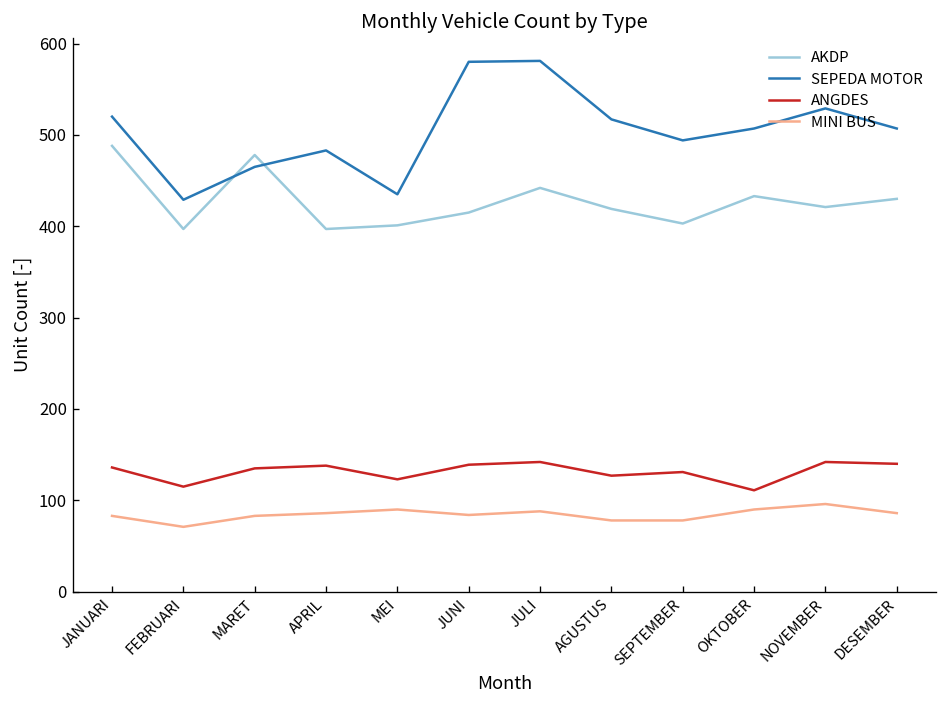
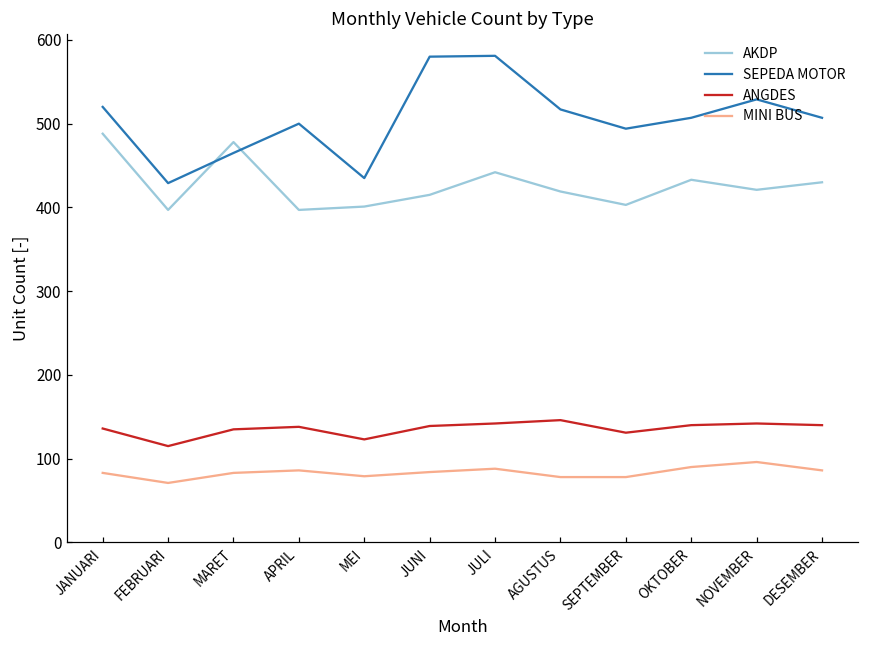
  {
    "AKDP": {
      "JANUARI": 490,
      "FEBRUARI": 400,
      "MARET": 480,
      "APRIL": 400,
      "MEI": 400,
      "JUNI": 420,
      "JULI": 440,
      "AGUSTUS": 420,
      "SEPTEMBER": 400,
      "OKTOBER": 430,
      "NOVEMBER": 420,
      "DESEMBER": 430
    },
    "SEPEDA MOTOR": {
      "JANUARI": 520,
      "FEBRUARI": 430,
      "MARET": 470,
-     "APRIL": 480,
+     "APRIL": 500,
      "MEI": 440,
      "JUNI": 580,
      "JULI": 580,
      "AGUSTUS": 520,
      "SEPTEMBER": 490,
      "OKTOBER": 510,
      "NOVEMBER": 530,
      "DESEMBER": 510
    },
    "ANGDES": {
      "JANUARI": 140,
      "FEBRUARI": 120,
      "MARET": 140,
      "APRIL": 140,
      "MEI": 120,
      "JUNI": 140,
      "JULI": 140,
-     "AGUSTUS": 130,
+     "AGUSTUS": 150,
      "SEPTEMBER": 130,
-     "OKTOBER": 110,
+     "OKTOBER": 140,
      "NOVEMBER": 140,
      "DESEMBER": 140
    },
    "MINI BUS": {
      "JANUARI": 80,
      "FEBRUARI": 70,
      "MARET": 80,
      "APRIL": 90,
-     "MEI": 90,
+     "MEI": 80,
      "JUNI": 80,
      "JULI": 90,
      "AGUSTUS": 80,
      "SEPTEMBER": 80,
      "OKTOBER": 90,
      "NOVEMBER": 100,
      "DESEMBER": 90
    }
  }
